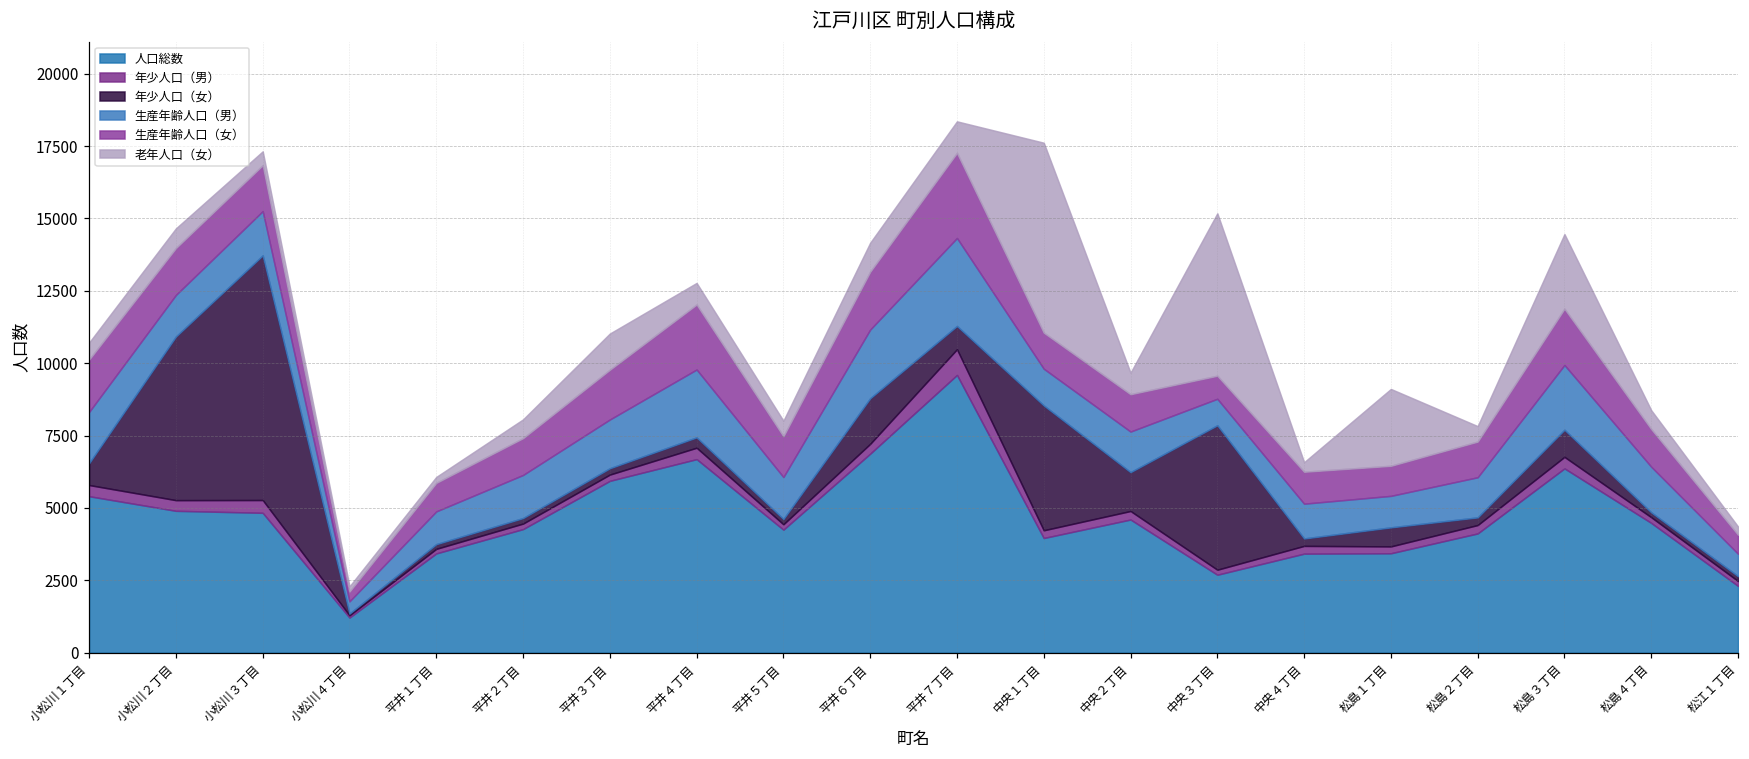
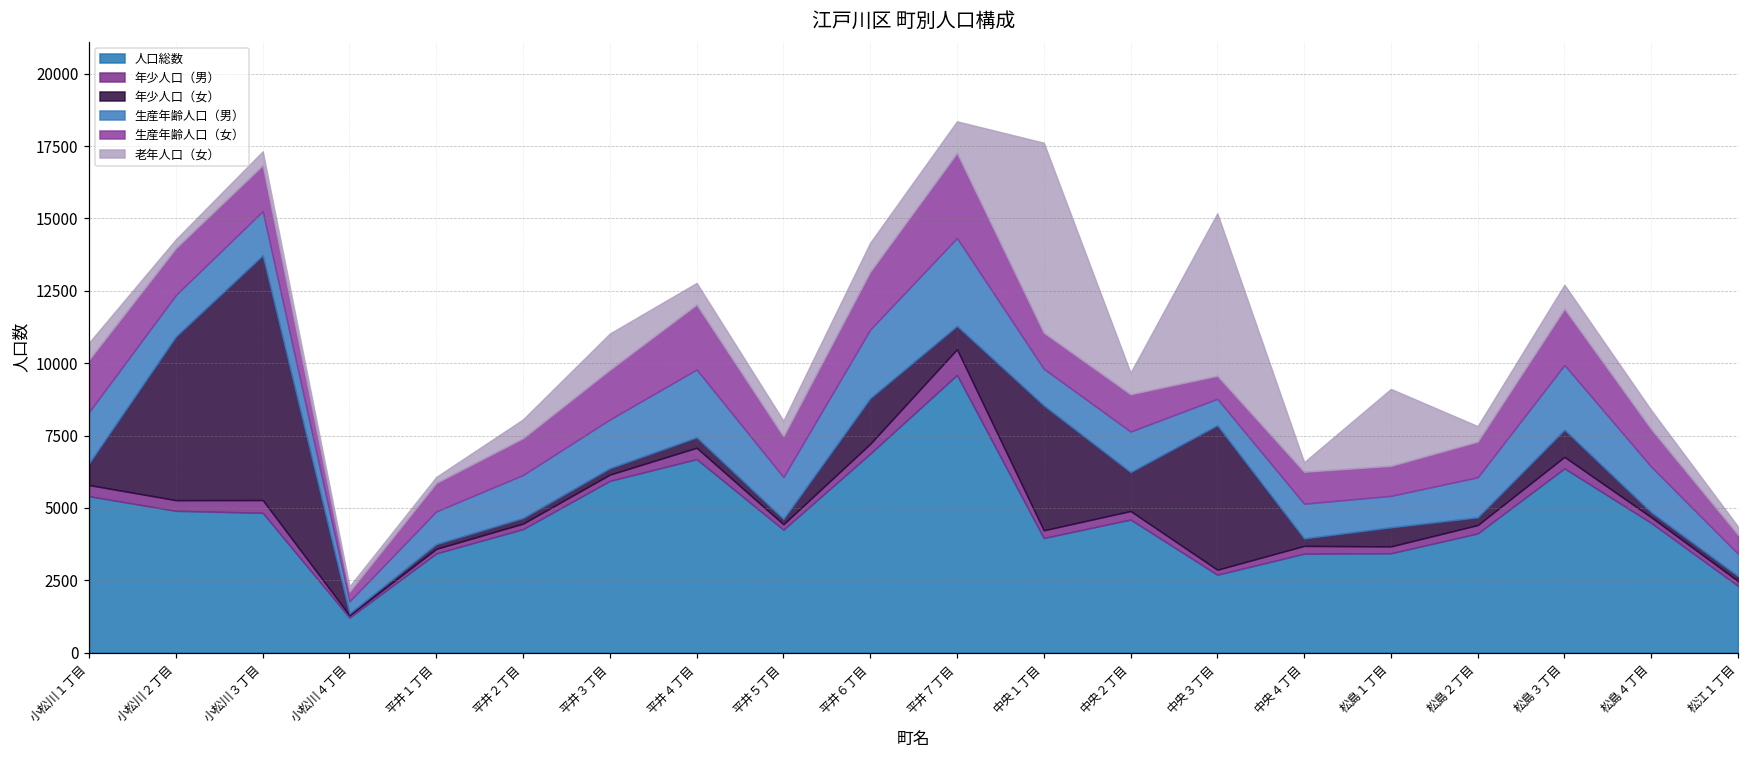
  {
    "年少人口（女）": {
      "小松川１丁目": 800,
      "小松川２丁目": 5700,
      "小松川３丁目": 8500,
      "平井１丁目": 200,
      "平井２丁目": 200,
      "平井３丁目": 200,
      "平井４丁目": 400,
      "平井５丁目": 200,
      "平井６丁目": 1600,
      "平井７丁目": 800,
      "中央１丁目": 4300,
      "中央２丁目": 1300,
      "中央３丁目": 5000,
      "中央４丁目": 300,
      "松島１丁目": 700,
      "松島２丁目": 300,
      "松島３丁目": 900,
      "松島４丁目": 200,
      "松江１丁目": 200
    },
    "老年人口（女）": {
      "小松川１丁目": 600,
-     "小松川２丁目": 700,
+     "小松川２丁目": 300,
      "小松川３丁目": 500,
      "小松川４丁目": 200,
      "平井１丁目": 200,
      "平井２丁目": 600,
      "平井３丁目": 1200,
      "平井４丁目": 700,
      "平井５丁目": 500,
      "平井６丁目": 1000,
      "平井７丁目": 1100,
      "中央１丁目": 6600,
      "中央２丁目": 700,
      "中央３丁目": 5600,
      "中央４丁目": 300,
      "松島１丁目": 2700,
      "松島２丁目": 500,
-     "松島３丁目": 2600,
+     "松島３丁目": 800,
      "松島４丁目": 700,
      "松江１丁目": 300
    }
  }
